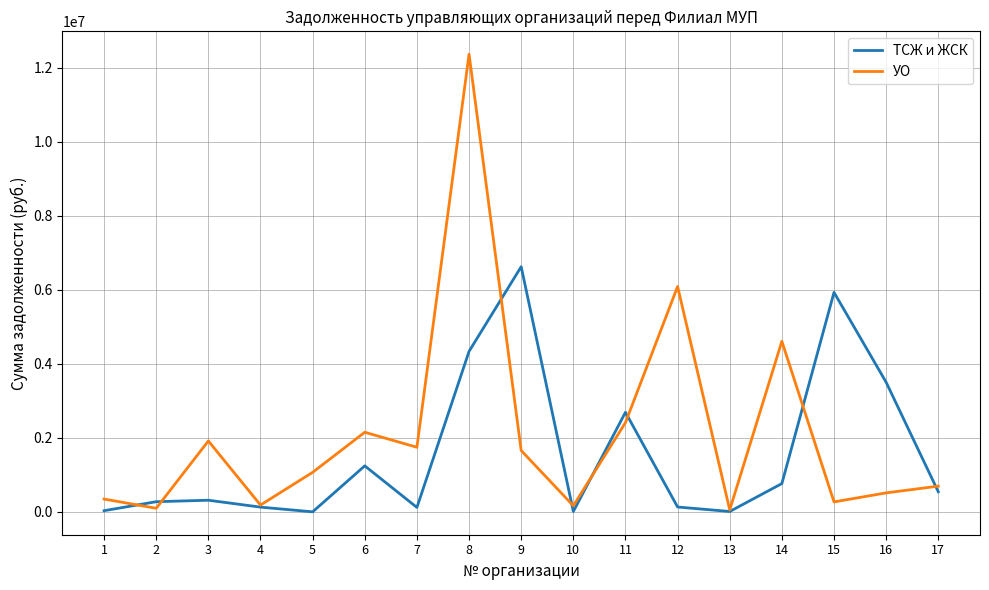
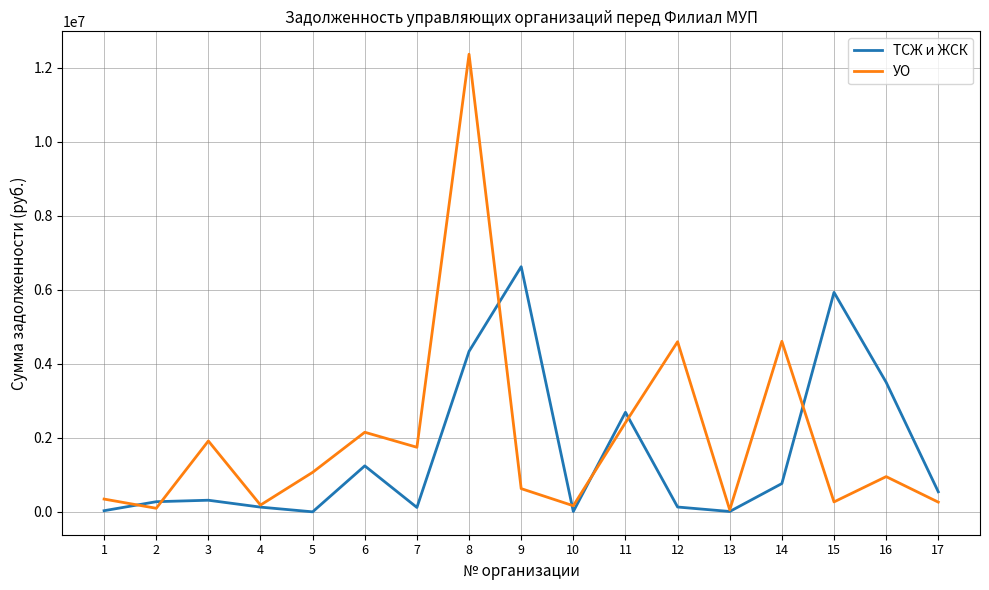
  {
    "ТСЖ и ЖСК": {
      "1": 0,
      "2": 300000,
      "3": 300000,
      "5": 0,
      "6": 1200000,
      "7": 100000,
      "8": 4300000,
      "9": 6600000,
      "10": 0,
      "11": 2700000,
      "12": 100000,
      "14": 800000,
      "15": 5900000,
      "16": 3500000,
      "17": 500000
    },
    "УО": {
      "1": 300000,
      "2": 100000,
      "3": 1900000,
      "5": 1100000,
      "6": 2200000,
      "7": 1700000,
      "8": 12400000,
-     "9": 1700000,
+     "9": 600000,
      "10": 200000,
      "11": 2400000,
-     "12": 6100000,
+     "12": 4600000,
      "14": 4600000,
      "15": 300000,
-     "16": 500000,
-     "17": 700000
+     "16": 1000000,
+     "17": 300000
    }
  }
